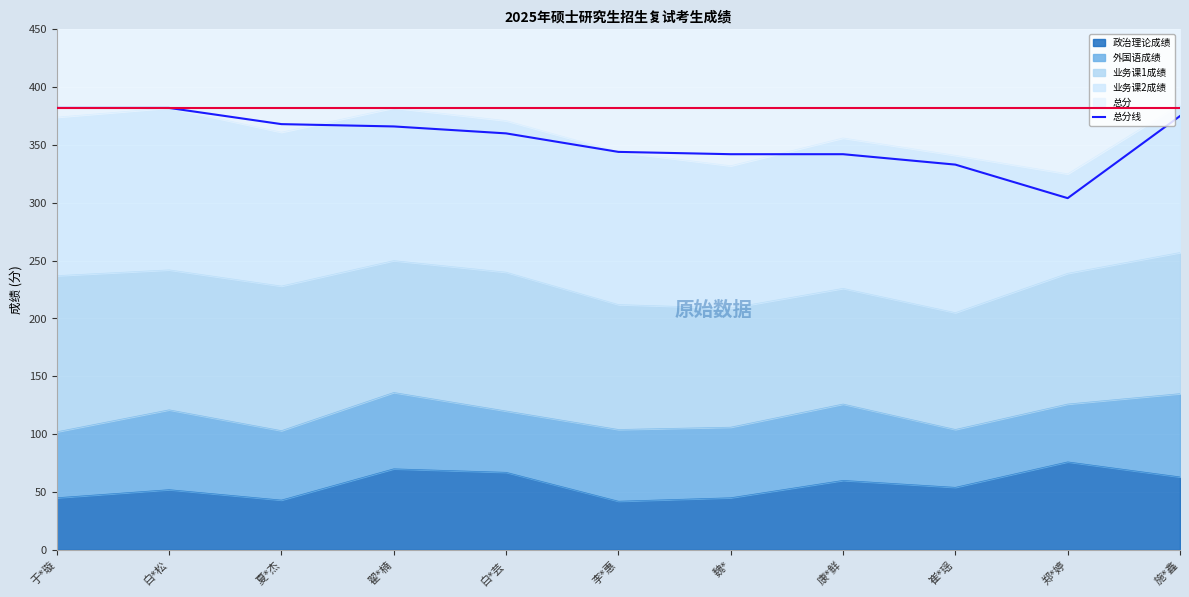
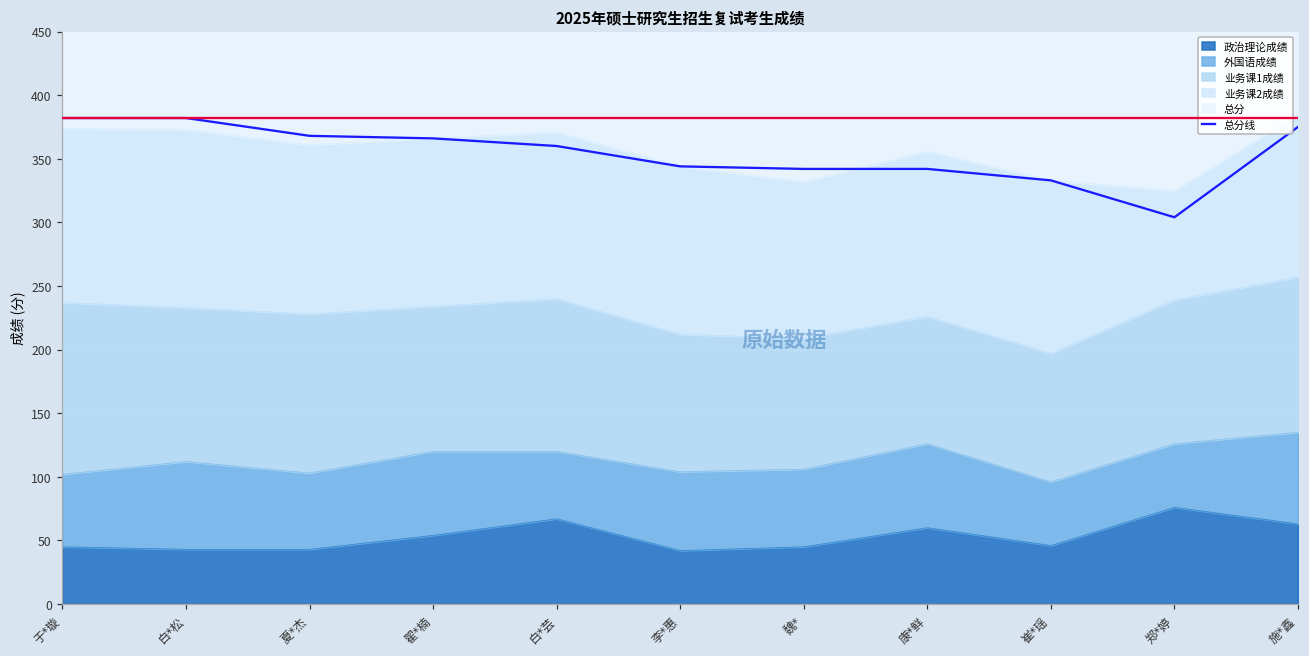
  {
    "政治理论成绩": {
      "于*璇": 45,
-     "白*松": 52,
+     "白*松": 43,
      "夏*杰": 43,
-     "翟*楠": 70,
+     "翟*楠": 54,
      "白*芸": 67,
      "李*惠": 42,
      "魏*": 45,
      "康*鲜": 60,
-     "崔*瑶": 54,
+     "崔*瑶": 46,
      "郑*婷": 76,
      "施*鑫": 63
    },
    "外国语成绩": {
      "于*璇": 57,
      "白*松": 69,
      "夏*杰": 60,
      "翟*楠": 66,
      "白*芸": 53,
      "李*惠": 62,
      "魏*": 61,
      "康*鲜": 66,
      "崔*瑶": 50,
      "郑*婷": 50,
      "施*鑫": 72
    },
    "总分线": {
      "于*璇": 382,
      "夏*杰": 368,
      "白*芸": 360,
      "魏*": 342,
      "康*鲜": 342,
      "郑*婷": 304,
      "施*鑫": 375
    }
  }
